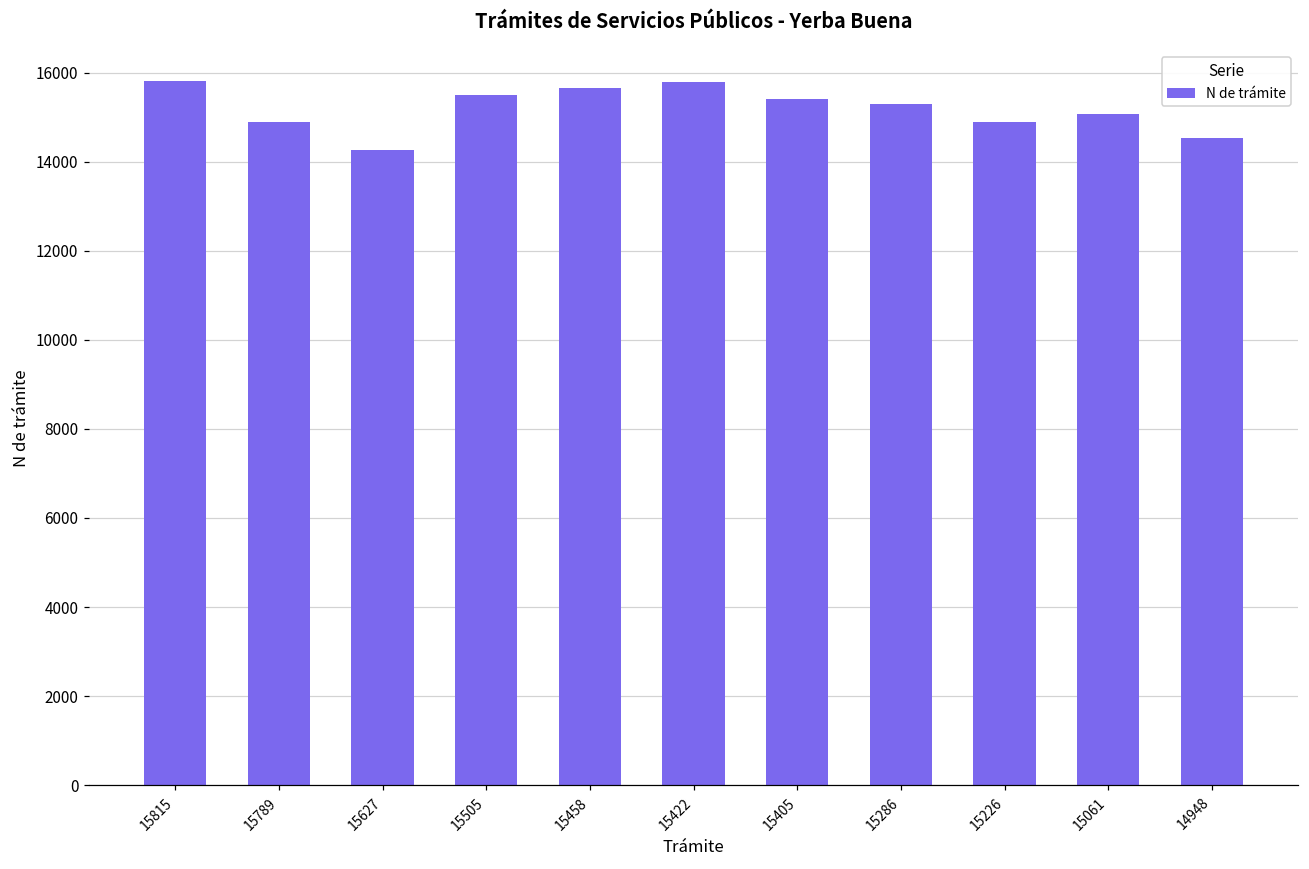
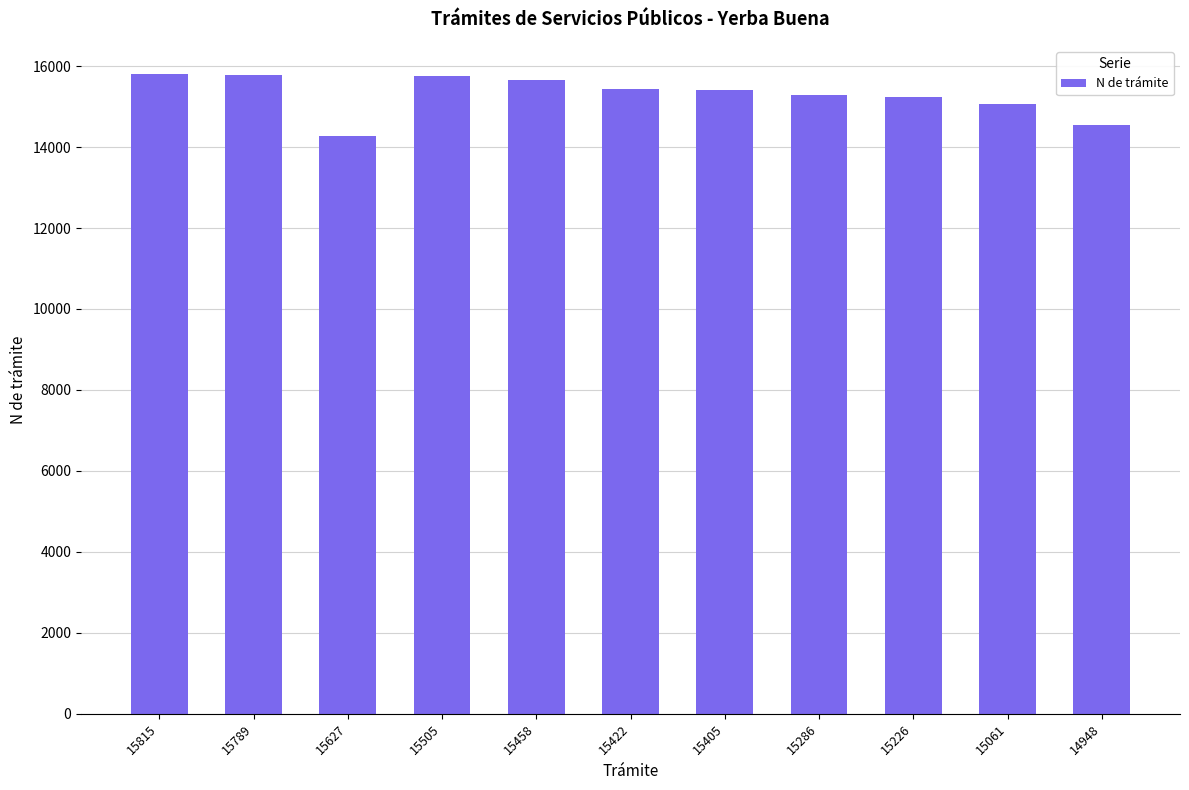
  {
    "15815": 15800,
-   "15789": 14900,
+   "15789": 15800,
    "15627": 14300,
-   "15505": 15500,
+   "15505": 15800,
    "15458": 15700,
-   "15422": 15800,
+   "15422": 15400,
    "15405": 15400,
    "15286": 15300,
-   "15226": 14900,
+   "15226": 15200,
    "15061": 15100,
    "14948": 14500
  }
